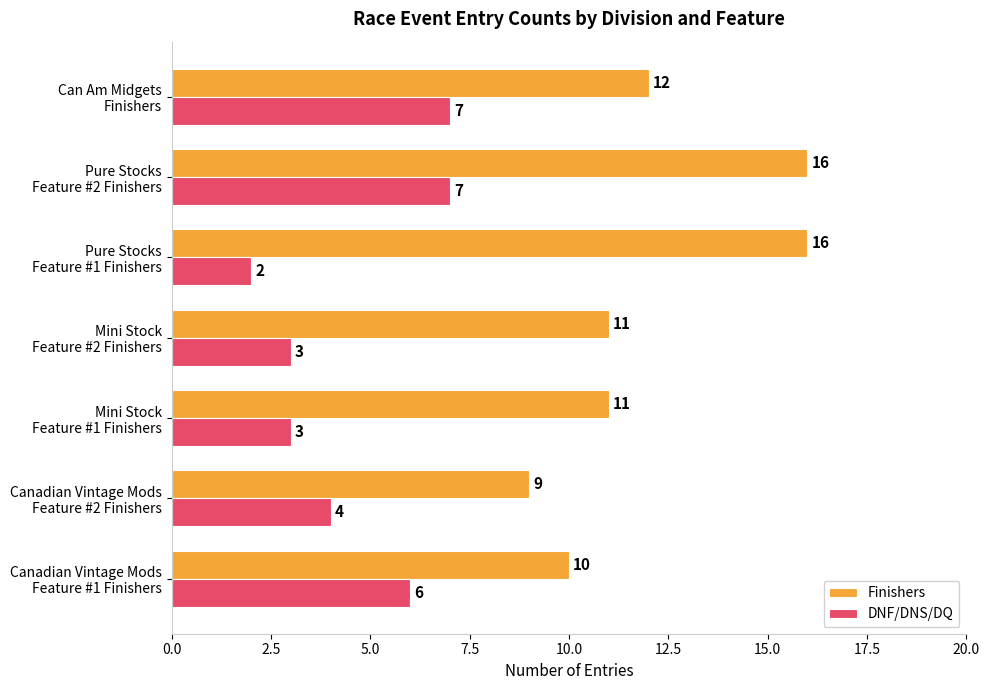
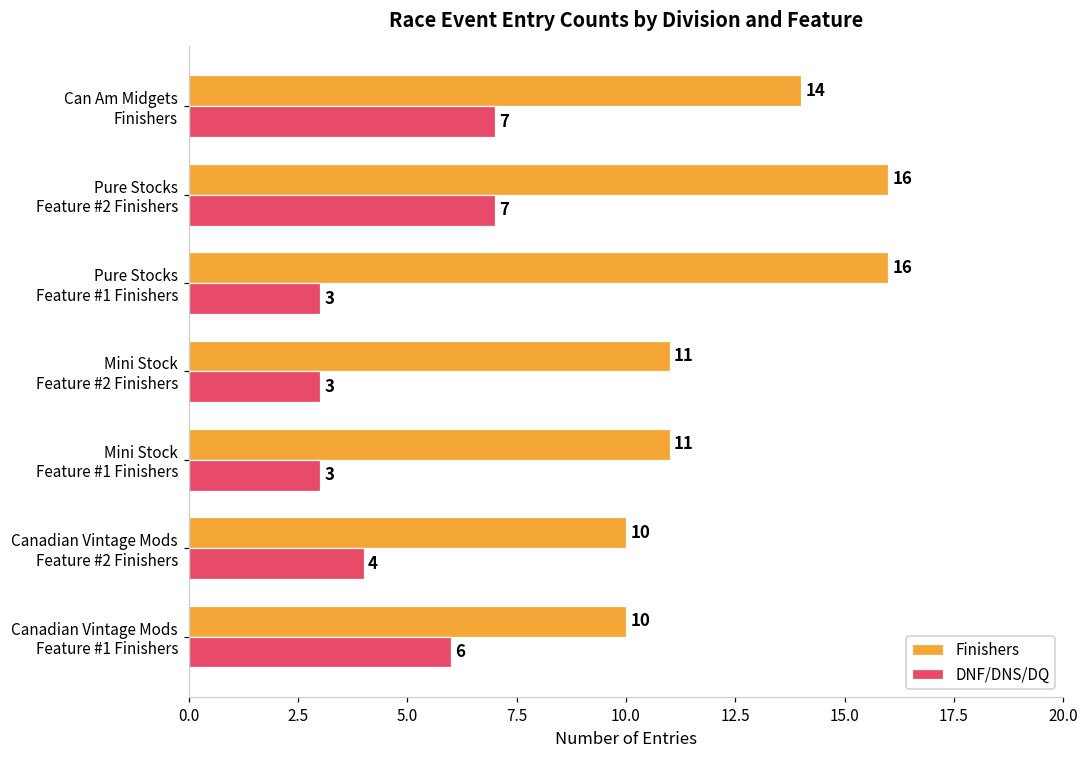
  {
    "Finishers": {
-     "Can Am Midgets Finishers": 12,
+     "Can Am Midgets Finishers": 14,
      "Pure Stocks Feature #2 Finishers": 16,
      "Pure Stocks Feature #1 Finishers": 16,
      "Mini Stock Feature #2 Finishers": 11,
      "Mini Stock Feature #1 Finishers": 11,
-     "Canadian Vintage Mods Feature #2 Finishers": 9,
+     "Canadian Vintage Mods Feature #2 Finishers": 10,
      "Canadian Vintage Mods Feature #1 Finishers": 10
    },
    "DNF/DNS/DQ": {
      "Can Am Midgets Finishers": 7,
      "Pure Stocks Feature #2 Finishers": 7,
-     "Pure Stocks Feature #1 Finishers": 2,
+     "Pure Stocks Feature #1 Finishers": 3,
      "Mini Stock Feature #2 Finishers": 3,
      "Mini Stock Feature #1 Finishers": 3,
      "Canadian Vintage Mods Feature #2 Finishers": 4,
      "Canadian Vintage Mods Feature #1 Finishers": 6
    }
  }
